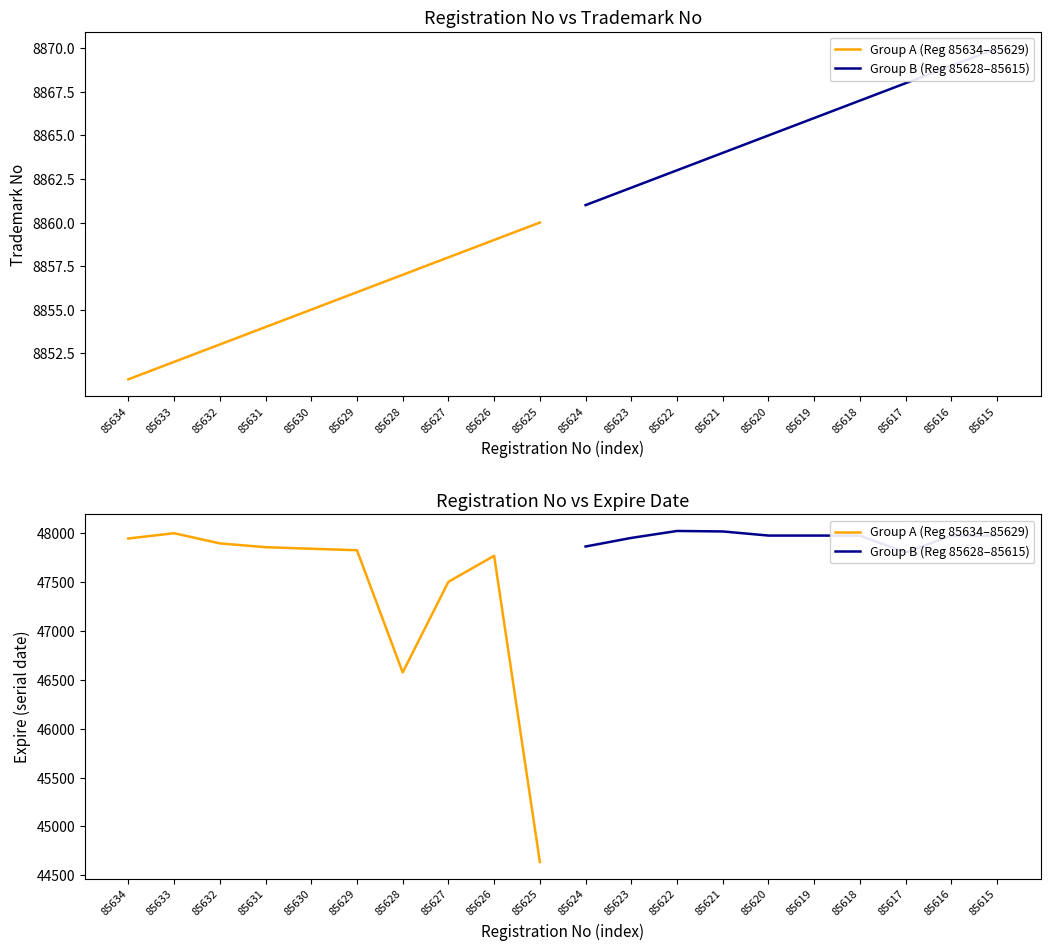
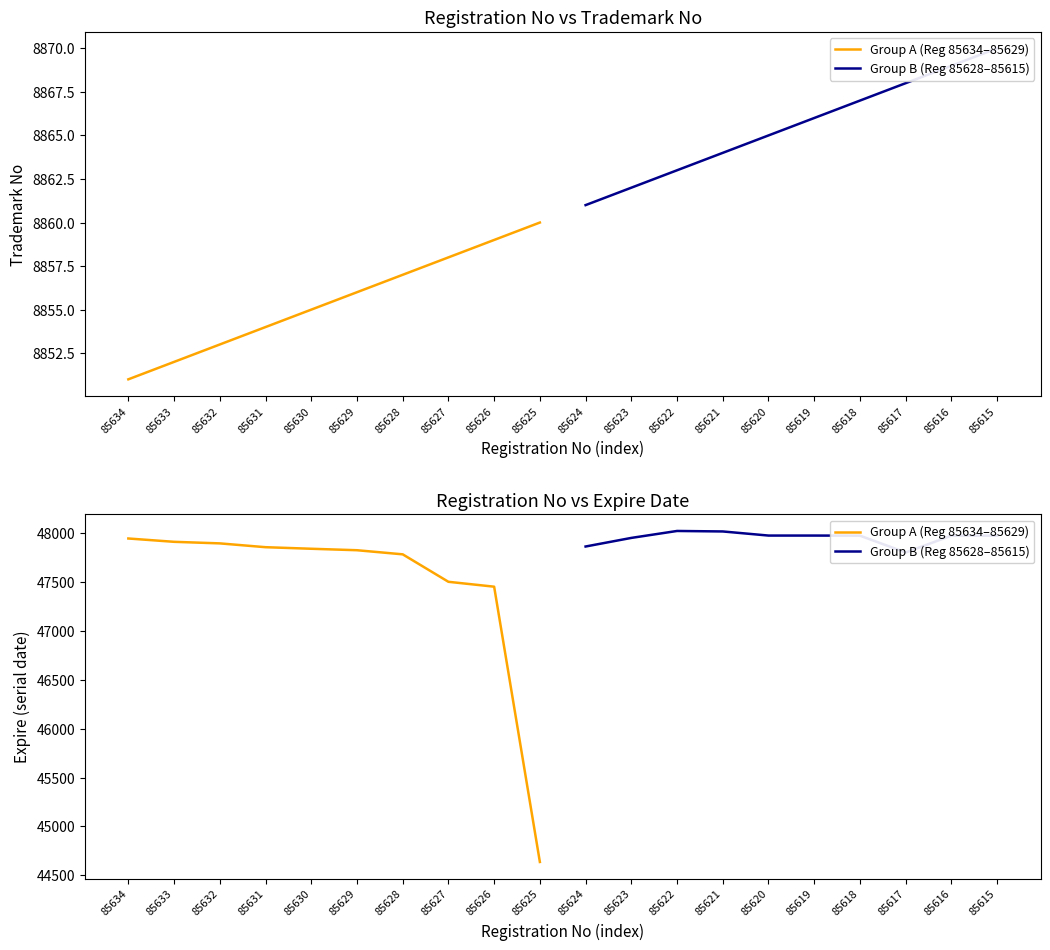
  {
    "Registration No vs Trademark No": {
      "Group A (Reg 85634–85629)": {
        "85634": 8851.0,
        "85633": 8852.0,
        "85632": 8853.0,
        "85631": 8854.0,
        "85630": 8855.0,
        "85629": 8856.0,
        "85628": 8857.0,
        "85627": 8858.0,
        "85626": 8859.0,
        "85625": 8860.0
      },
      "Group B (Reg 85628–85615)": {
        "85624": 8861.0,
        "85623": 8862.0,
        "85622": 8863.0,
        "85621": 8864.0,
        "85620": 8865.0,
        "85619": 8866.0,
        "85618": 8867.0,
        "85617": 8868.0
      }
    },
    "Registration No vs Expire Date": {
      "Group A (Reg 85634–85629)": {
        "85634": 47900,
-       "85633": 48000,
+       "85633": 47900,
        "85632": 47900,
        "85631": 47900,
        "85630": 47800,
        "85629": 47800,
-       "85628": 46600,
+       "85628": 47800,
        "85627": 47500,
-       "85626": 47800,
+       "85626": 47500,
        "85625": 44600
      },
      "Group B (Reg 85628–85615)": {
        "85624": 47900,
        "85623": 48000,
        "85622": 48000,
        "85621": 48000,
        "85620": 48000,
        "85619": 48000
      }
    }
  }
